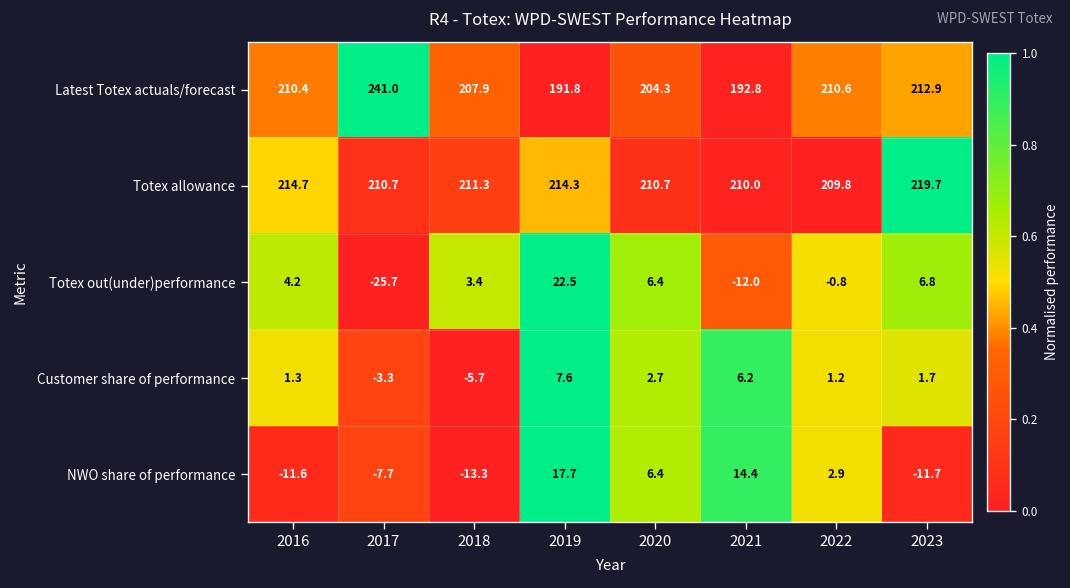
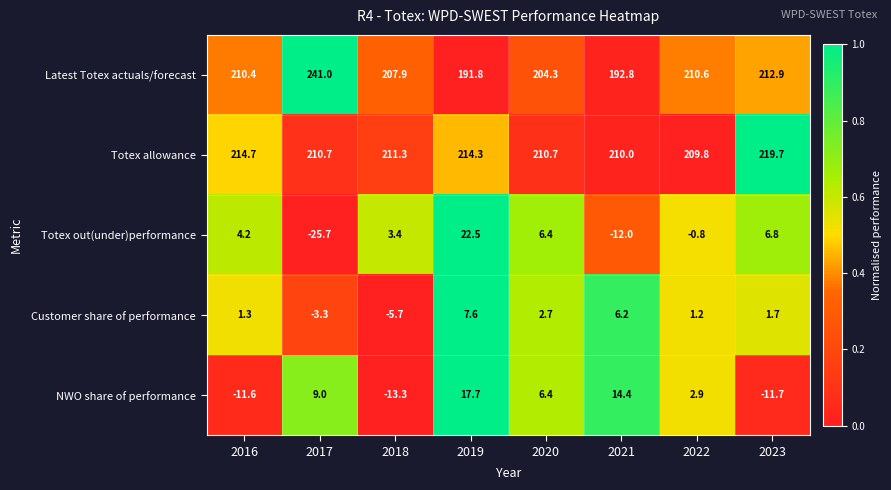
  {
    "Latest Totex actuals/forecast": {
      "2016": 210.4,
      "2017": 241.0,
      "2018": 207.9,
      "2019": 191.8,
      "2020": 204.3,
      "2021": 192.8,
      "2022": 210.6,
      "2023": 212.9
    },
    "Totex allowance": {
      "2016": 214.7,
      "2017": 210.7,
      "2018": 211.3,
      "2019": 214.3,
      "2020": 210.7,
      "2021": 210.0,
      "2022": 209.8,
      "2023": 219.7
    },
    "Totex out(under)performance": {
      "2016": 4.2,
      "2017": -25.7,
      "2018": 3.4,
      "2019": 22.5,
      "2020": 6.4,
      "2021": -12.0,
      "2022": -0.8,
      "2023": 6.8
    },
    "Customer share of performance": {
      "2016": 1.3,
      "2017": -3.3,
      "2018": -5.7,
      "2019": 7.6,
      "2020": 2.7,
      "2021": 6.2,
      "2022": 1.2,
      "2023": 1.7
    },
    "NWO share of performance": {
      "2016": -11.6,
-     "2017": -7.7,
+     "2017": 9.0,
      "2018": -13.3,
      "2019": 17.7,
      "2020": 6.4,
      "2021": 14.4,
      "2022": 2.9,
      "2023": -11.7
    }
  }
